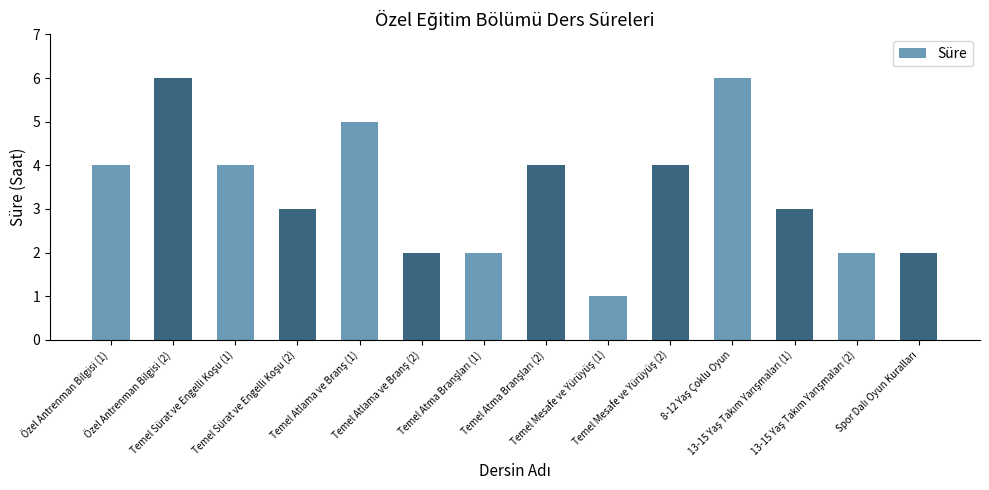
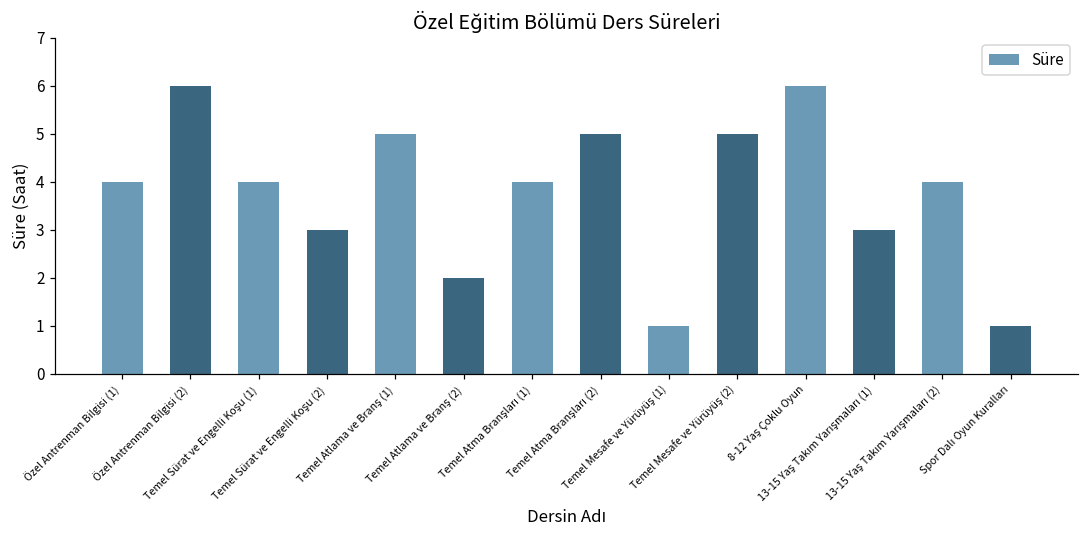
  {
    "Özel Antrenman Bilgisi (1)": 4,
    "Özel Antrenman Bilgisi (2)": 6,
    "Temel Sürat ve Engelli Koşu (1)": 4,
    "Temel Sürat ve Engelli Koşu (2)": 3,
    "Temel Atlama ve Branş (1)": 5,
    "Temel Atlama ve Branş (2)": 2,
-   "Temel Atma Branşları (1)": 2,
-   "Temel Atma Branşları (2)": 4,
+   "Temel Atma Branşları (1)": 4,
+   "Temel Atma Branşları (2)": 5,
    "Temel Mesafe ve Yürüyüş (1)": 1,
-   "Temel Mesafe ve Yürüyüş (2)": 4,
+   "Temel Mesafe ve Yürüyüş (2)": 5,
    "8-12 Yaş Çoklu Oyun": 6,
    "13-15 Yaş Takım Yarışmaları (1)": 3,
-   "13-15 Yaş Takım Yarışmaları (2)": 2,
-   "Spor Dalı Oyun Kuralları": 2
+   "13-15 Yaş Takım Yarışmaları (2)": 4,
+   "Spor Dalı Oyun Kuralları": 1
  }
